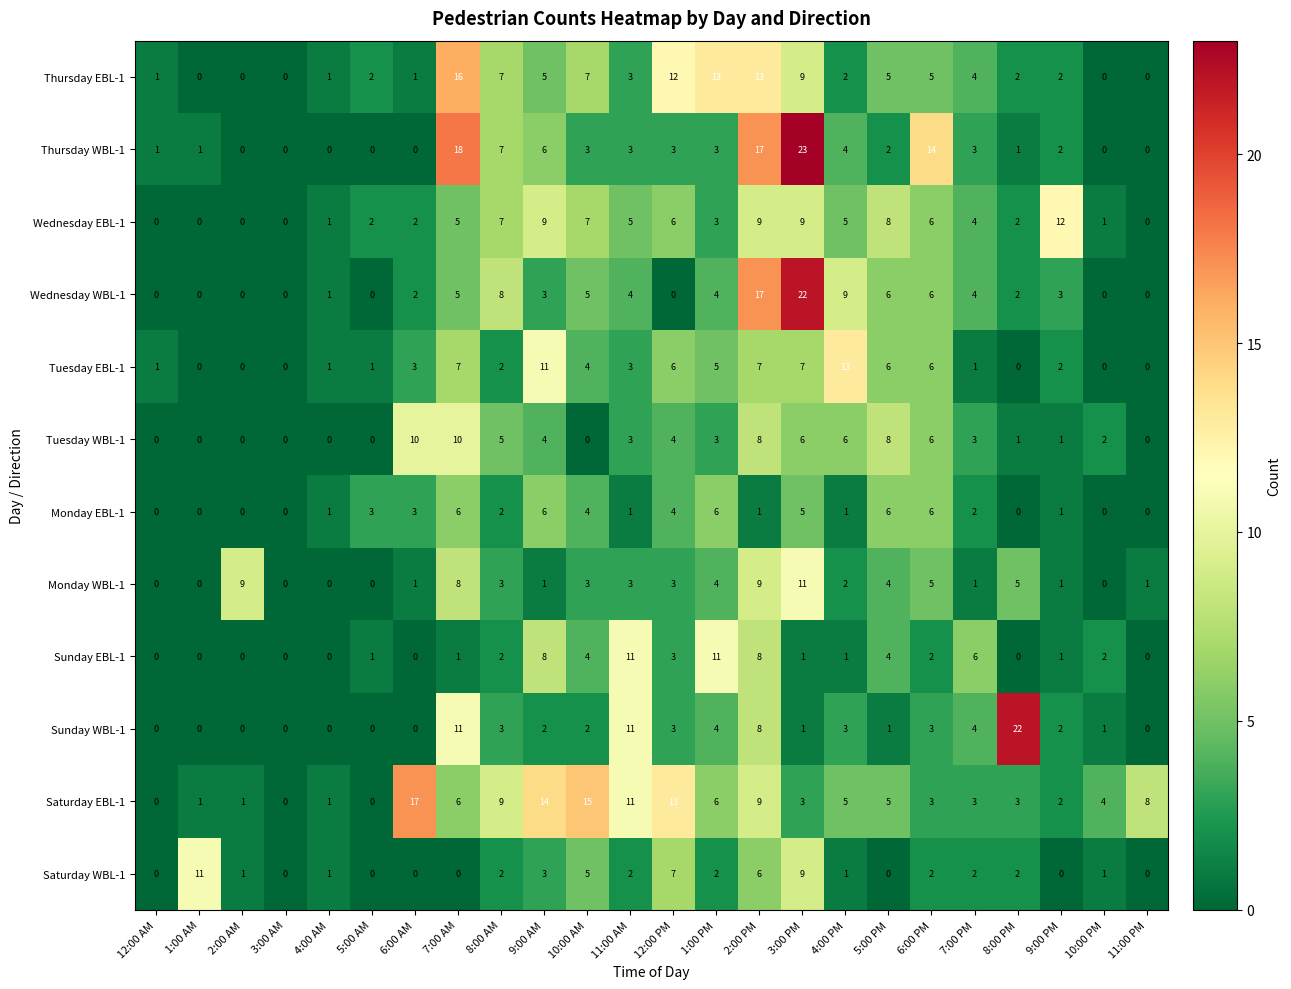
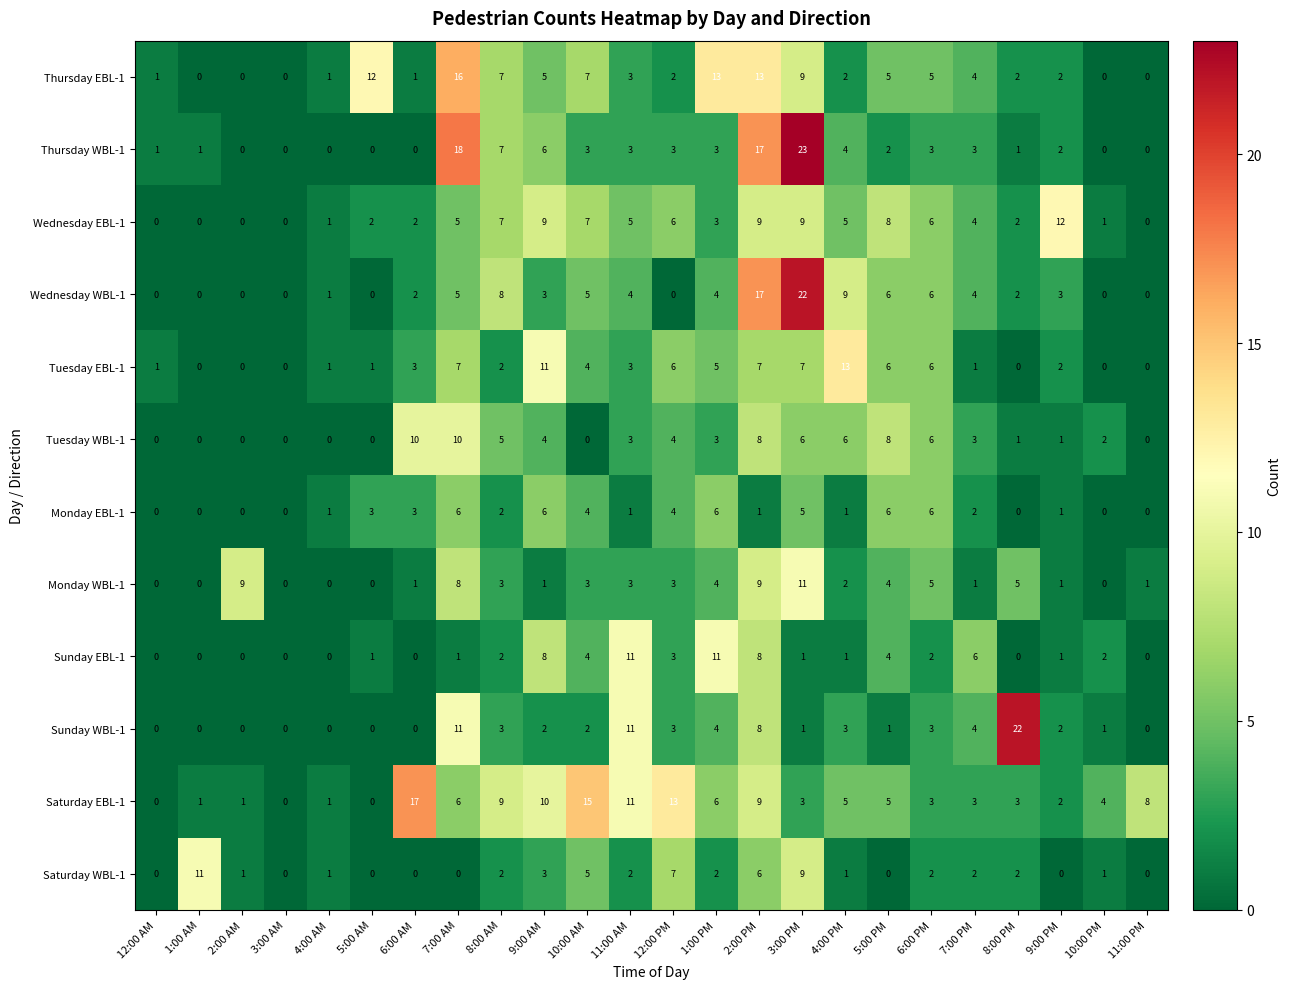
  {
    "Thursday EBL-1": {
      "12:00 AM": 1,
      "1:00 AM": 0,
      "2:00 AM": 0,
      "3:00 AM": 0,
      "4:00 AM": 1,
-     "5:00 AM": 2,
+     "5:00 AM": 12,
      "6:00 AM": 1,
      "7:00 AM": 16,
      "8:00 AM": 7,
      "9:00 AM": 5,
      "10:00 AM": 7,
      "11:00 AM": 3,
-     "12:00 PM": 12,
+     "12:00 PM": 2,
      "1:00 PM": 13,
      "2:00 PM": 13,
      "3:00 PM": 9,
      "4:00 PM": 2,
      "5:00 PM": 5,
      "6:00 PM": 5,
      "7:00 PM": 4,
      "8:00 PM": 2,
      "9:00 PM": 2,
      "10:00 PM": 0,
      "11:00 PM": 0
    },
    "Thursday WBL-1": {
      "12:00 AM": 1,
      "1:00 AM": 1,
      "2:00 AM": 0,
      "3:00 AM": 0,
      "4:00 AM": 0,
      "5:00 AM": 0,
      "6:00 AM": 0,
      "7:00 AM": 18,
      "8:00 AM": 7,
      "9:00 AM": 6,
      "10:00 AM": 3,
      "11:00 AM": 3,
      "12:00 PM": 3,
      "1:00 PM": 3,
      "2:00 PM": 17,
      "3:00 PM": 23,
      "4:00 PM": 4,
      "5:00 PM": 2,
-     "6:00 PM": 14,
+     "6:00 PM": 3,
      "7:00 PM": 3,
      "8:00 PM": 1,
      "9:00 PM": 2,
      "10:00 PM": 0,
      "11:00 PM": 0
    },
    "Saturday EBL-1": {
      "12:00 AM": 0,
      "1:00 AM": 1,
      "2:00 AM": 1,
      "3:00 AM": 0,
      "4:00 AM": 1,
      "5:00 AM": 0,
      "6:00 AM": 17,
      "7:00 AM": 6,
      "8:00 AM": 9,
-     "9:00 AM": 14,
+     "9:00 AM": 10,
      "10:00 AM": 15,
      "11:00 AM": 11,
      "12:00 PM": 13,
      "1:00 PM": 6,
      "2:00 PM": 9,
      "3:00 PM": 3,
      "4:00 PM": 5,
      "5:00 PM": 5,
      "6:00 PM": 3,
      "7:00 PM": 3,
      "8:00 PM": 3,
      "9:00 PM": 2,
      "10:00 PM": 4,
      "11:00 PM": 8
    }
  }
